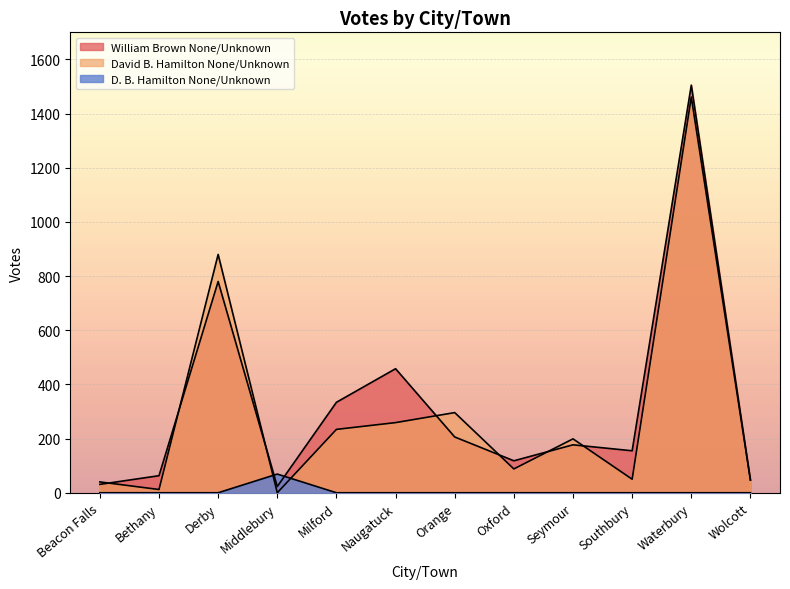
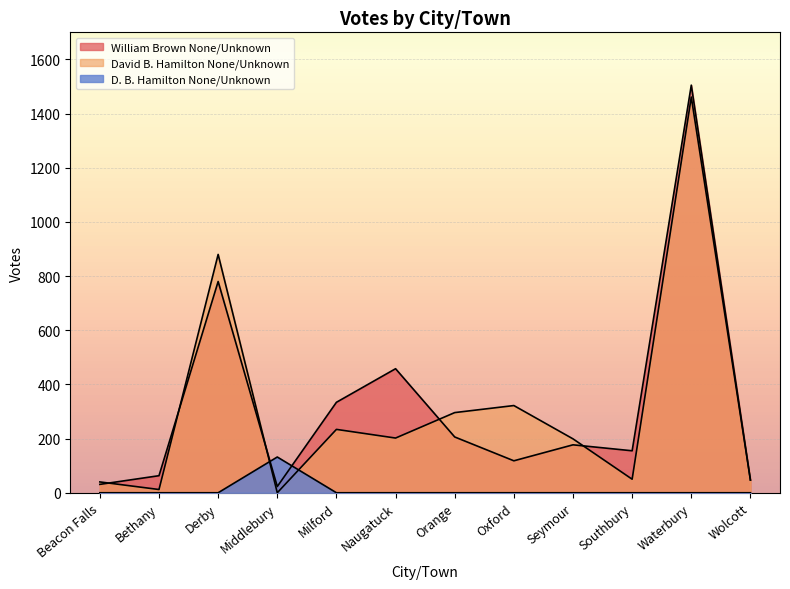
  {
    "William Brown None/Unknown": {
      "Bethany": 60,
      "Derby": 780,
      "Middlebury": 20,
      "Milford": 330,
      "Naugatuck": 460,
      "Orange": 210,
      "Oxford": 120,
      "Seymour": 180,
      "Southbury": 160,
      "Waterbury": 1510
    },
    "David B. Hamilton None/Unknown": {
      "Bethany": 10,
      "Derby": 880,
      "Middlebury": 0,
      "Milford": 230,
-     "Naugatuck": 260,
+     "Naugatuck": 200,
      "Orange": 300,
-     "Oxford": 90,
+     "Oxford": 320,
      "Seymour": 200,
      "Southbury": 50,
      "Waterbury": 1460
    },
    "D. B. Hamilton None/Unknown": {
      "Beacon Falls": 0,
      "Bethany": 0,
      "Derby": 0,
-     "Middlebury": 70,
+     "Middlebury": 130,
      "Milford": 0,
      "Naugatuck": 0,
      "Orange": 0,
      "Oxford": 0,
      "Seymour": 0,
      "Southbury": 0,
      "Waterbury": 0,
      "Wolcott": 0
    }
  }
